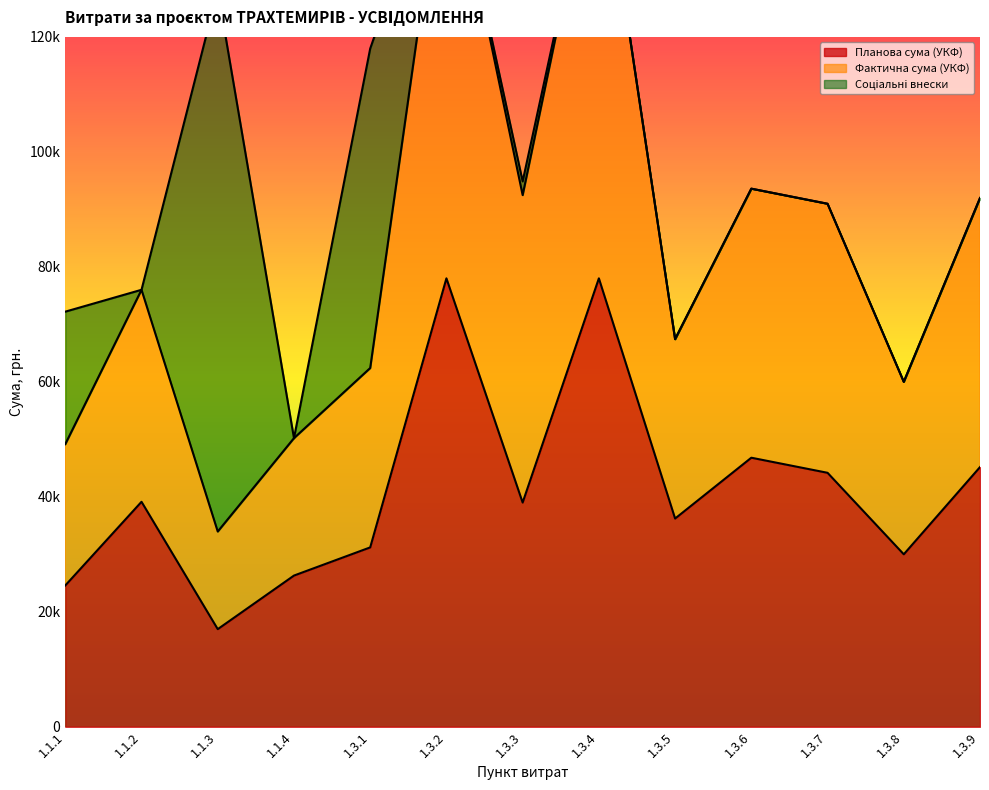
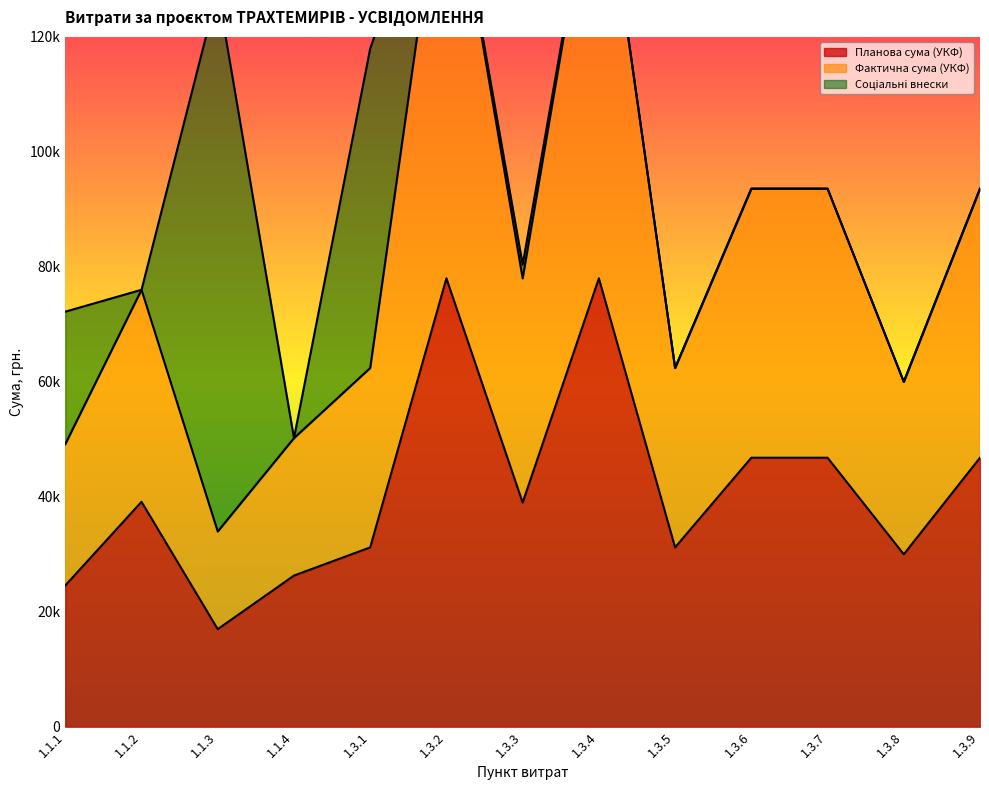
  {
    "Планова сума (УКФ)": {
      "1.1.1": 25000,
      "1.1.2": 39000,
      "1.1.3": 17000,
      "1.1.4": 26000,
      "1.3.1": 31000,
      "1.3.2": 78000,
      "1.3.3": 39000,
      "1.3.4": 78000,
-     "1.3.5": 36000,
+     "1.3.5": 31000,
      "1.3.6": 47000,
-     "1.3.7": 44000,
+     "1.3.7": 47000,
      "1.3.8": 30000,
-     "1.3.9": 45000
+     "1.3.9": 47000
    },
    "Фактична сума (УКФ)": {
      "1.1.1": 25000,
      "1.1.3": 17000,
      "1.3.1": 31000,
-     "1.3.3": 53000
+     "1.3.3": 39000
    },
    "Соціальні внески": {
      "1.1.1": 23000,
      "1.3.1": 56000,
      "1.3.3": 2000
    }
  }
